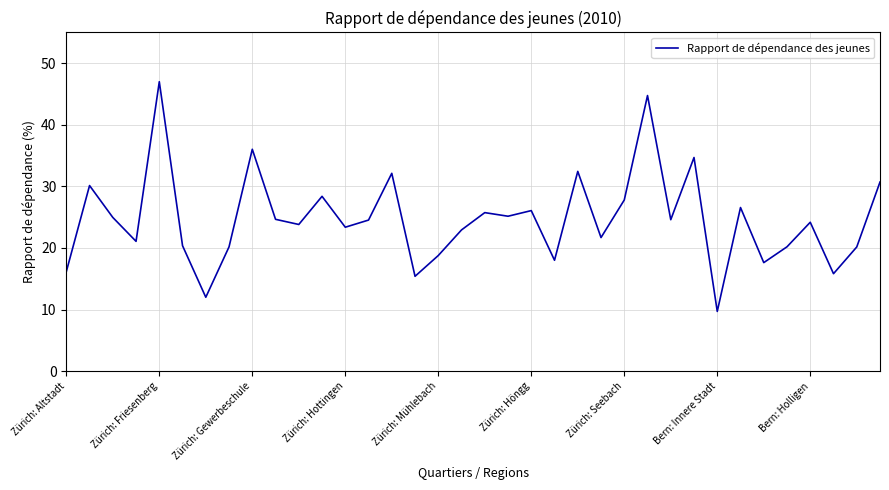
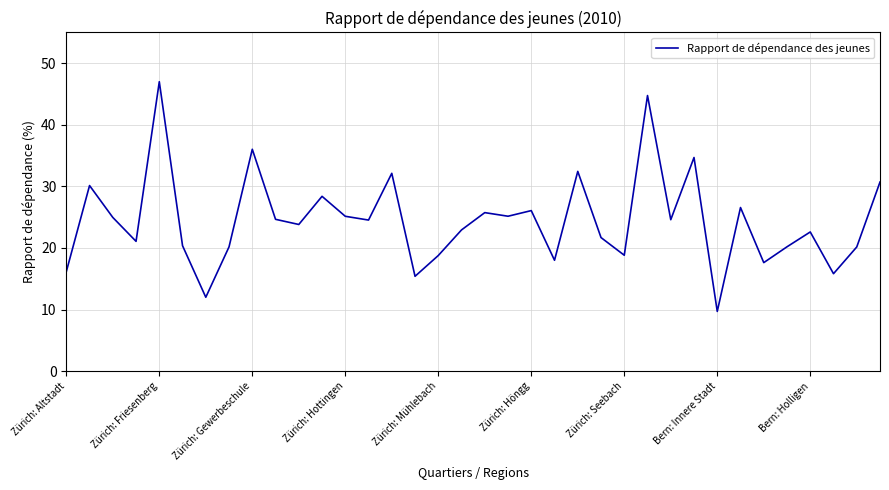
  {
    "Zürich: Altstadt": 16,
    "Zürich: Friesenberg": 47,
    "Zürich: Gewerbeschule": 36,
-   "Zürich: Hottingen": 23,
+   "Zürich: Hottingen": 25,
    "Zürich: Mühlebach": 19,
    "Zürich: Höngg": 26,
-   "Zürich: Seebach": 28,
+   "Zürich: Seebach": 19,
    "Bern: Innere Stadt": 10,
-   "Bern: Holligen": 24
+   "Bern: Holligen": 23
  }
